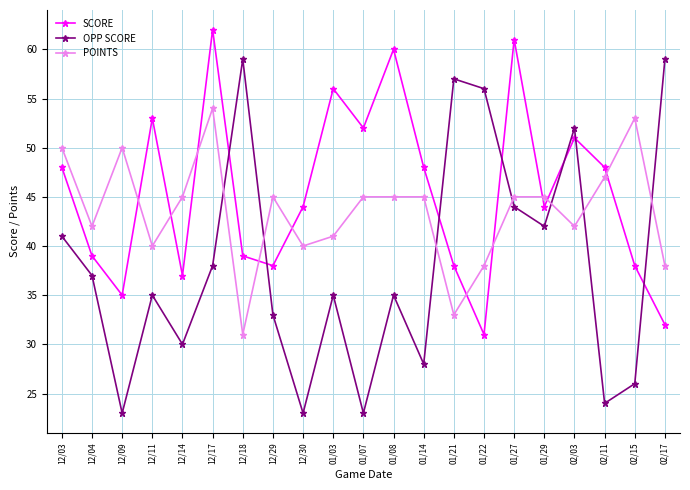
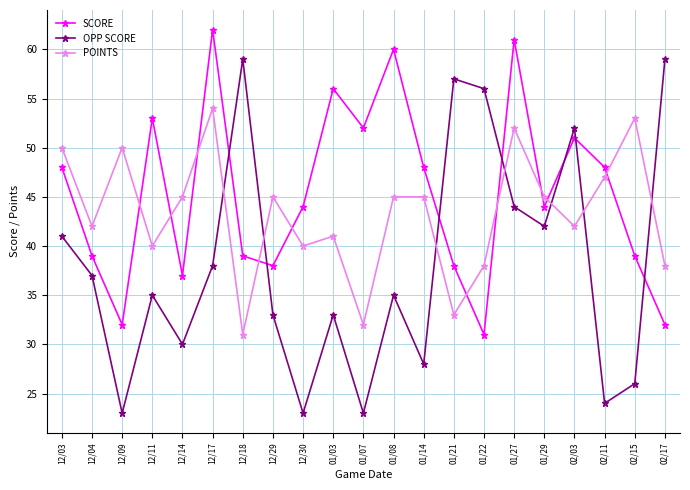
  {
    "SCORE": {
      "12/03": 48,
      "12/04": 39,
-     "12/09": 35,
+     "12/09": 32,
      "12/11": 53,
      "12/14": 37,
      "12/17": 62,
      "12/18": 39,
      "12/29": 38,
      "12/30": 44,
      "01/03": 56,
      "01/07": 52,
      "01/08": 60,
      "01/14": 48,
      "01/21": 38,
      "01/22": 31,
      "01/27": 61,
      "01/29": 44,
      "02/03": 51,
      "02/11": 48,
-     "02/15": 38,
+     "02/15": 39,
      "02/17": 32
    },
    "OPP SCORE": {
      "12/03": 41,
      "12/04": 37,
      "12/09": 23,
      "12/11": 35,
      "12/14": 30,
      "12/17": 38,
      "12/18": 59,
      "12/29": 33,
      "12/30": 23,
-     "01/03": 35,
+     "01/03": 33,
      "01/07": 23,
      "01/08": 35,
      "01/14": 28,
      "01/21": 57,
      "01/22": 56,
      "01/27": 44,
      "01/29": 42,
      "02/03": 52,
      "02/11": 24,
      "02/15": 26,
      "02/17": 59
    },
    "POINTS": {
      "12/03": 50,
      "12/04": 42,
      "12/09": 50,
      "12/11": 40,
      "12/14": 45,
      "12/17": 54,
      "12/18": 31,
      "12/29": 45,
      "12/30": 40,
      "01/03": 41,
-     "01/07": 45,
+     "01/07": 32,
      "01/08": 45,
      "01/14": 45,
      "01/21": 33,
      "01/22": 38,
-     "01/27": 45,
+     "01/27": 52,
      "01/29": 45,
      "02/03": 42,
      "02/11": 47,
      "02/15": 53,
      "02/17": 38
    }
  }
